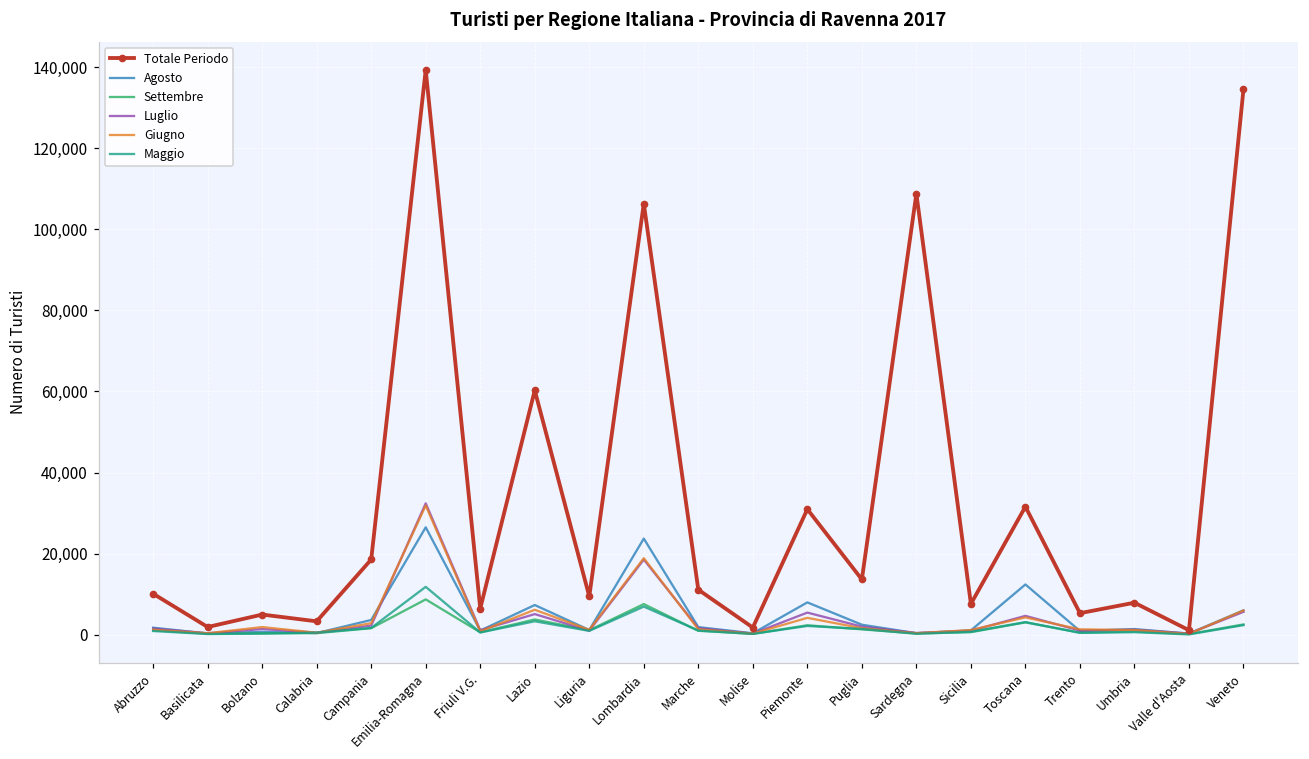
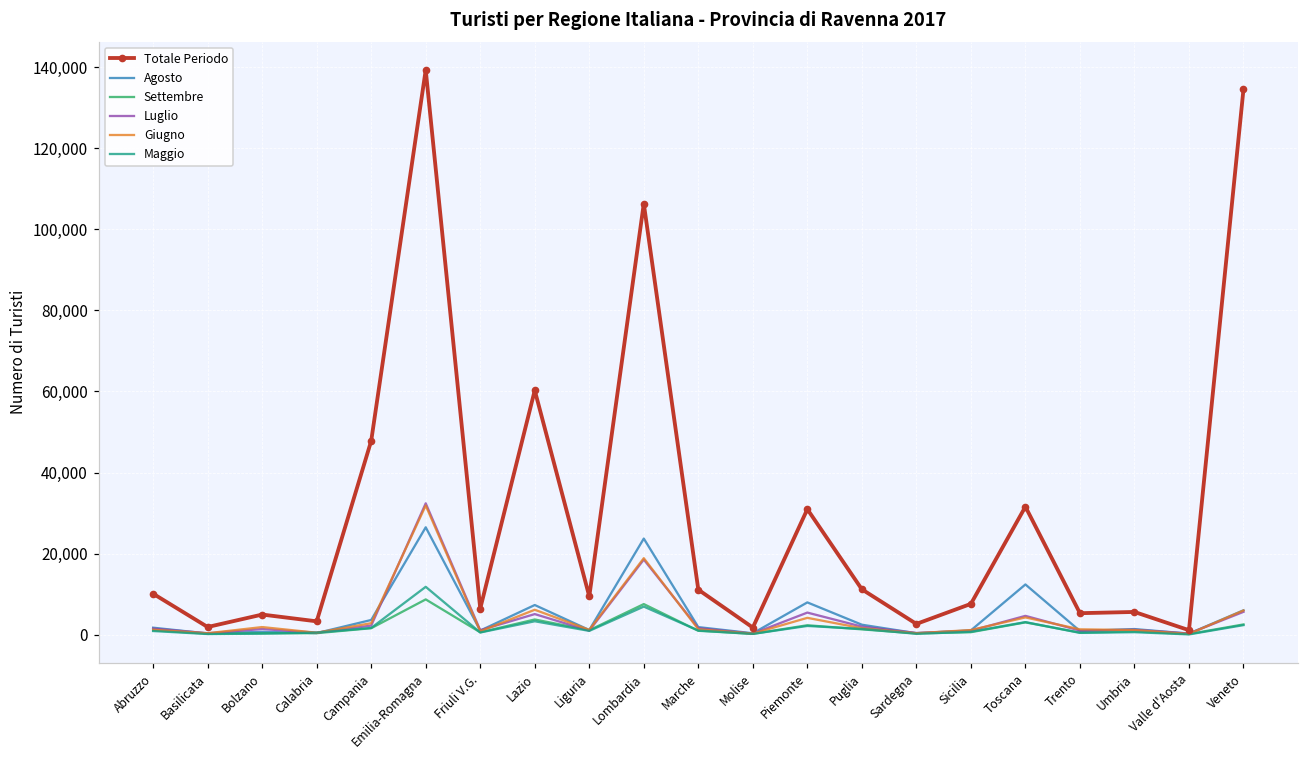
  {
    "Totale Periodo": {
      "Abruzzo": "10,000",
      "Basilicata": "2,000",
      "Bolzano": "5,000",
      "Calabria": "3,000",
-     "Campania": "19,000",
+     "Campania": "48,000",
      "Emilia-Romagna": "139,000",
      "Friuli V.G.": "6,000",
      "Lazio": "60,000",
      "Liguria": "9,000",
      "Lombardia": "106,000",
      "Marche": "11,000",
      "Molise": "2,000",
      "Piemonte": "31,000",
-     "Puglia": "14,000",
-     "Sardegna": "109,000",
+     "Puglia": "11,000",
+     "Sardegna": "3,000",
      "Sicilia": "8,000",
      "Toscana": "32,000",
      "Trento": "5,000",
-     "Umbria": "8,000",
+     "Umbria": "6,000",
      "Valle d'Aosta": "1,000",
      "Veneto": "135,000"
    },
    "Agosto": {
      "Campania": "4,000",
      "Emilia-Romagna": "26,000",
      "Lazio": "7,000",
      "Lombardia": "24,000",
      "Piemonte": "8,000",
      "Toscana": "12,000"
    },
    "Luglio": {
      "Lazio": "5,000",
      "Piemonte": "5,000"
    },
    "Giugno": {
      "Lazio": "6,000",
      "Piemonte": "4,000"
    }
  }
